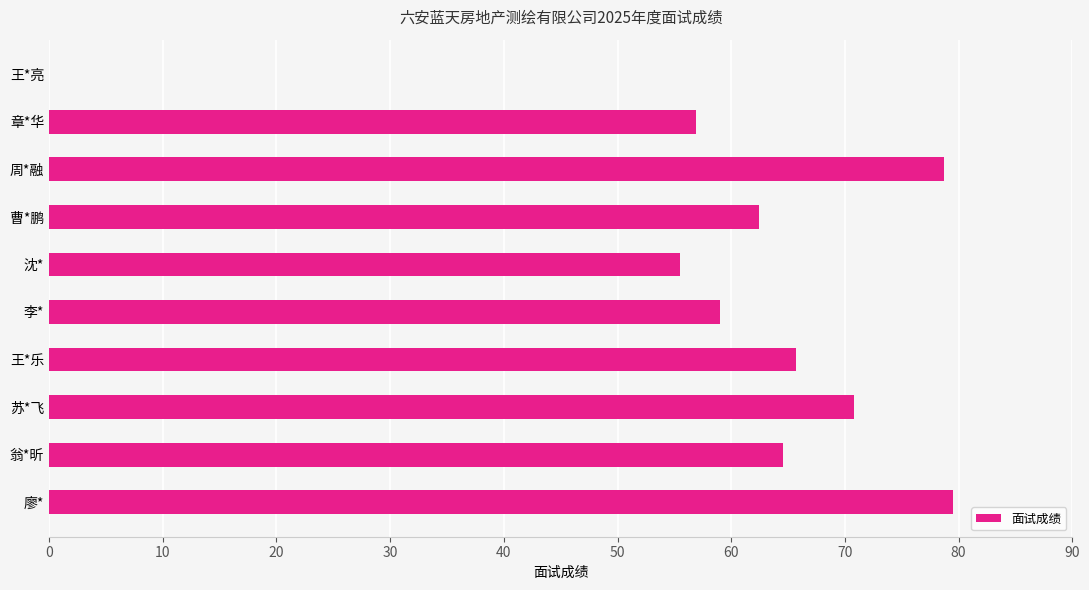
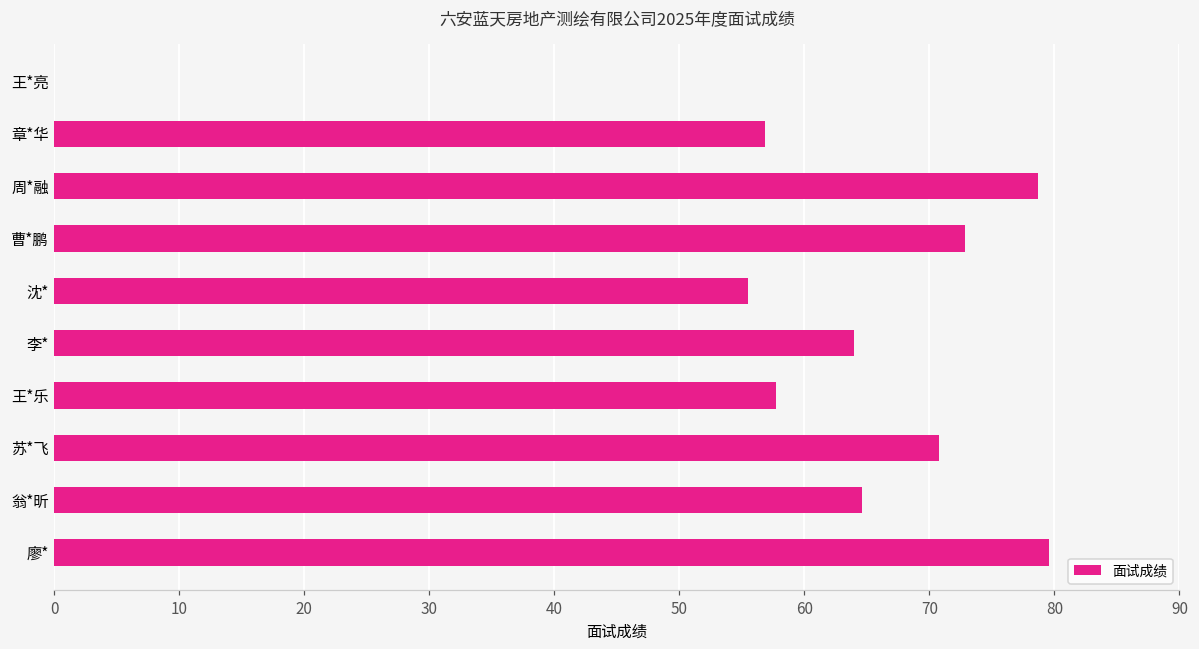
  {
    "王*亮": 0.0,
    "章*华": 56.9,
    "周*融": 78.7,
-   "曹*鹏": 62.4,
+   "曹*鹏": 72.9,
    "沈*": 55.5,
-   "李*": 59.0,
-   "王*乐": 65.7,
+   "李*": 64.0,
+   "王*乐": 57.7,
    "苏*飞": 70.8,
    "翁*昕": 64.6,
    "廖*": 79.5
  }
